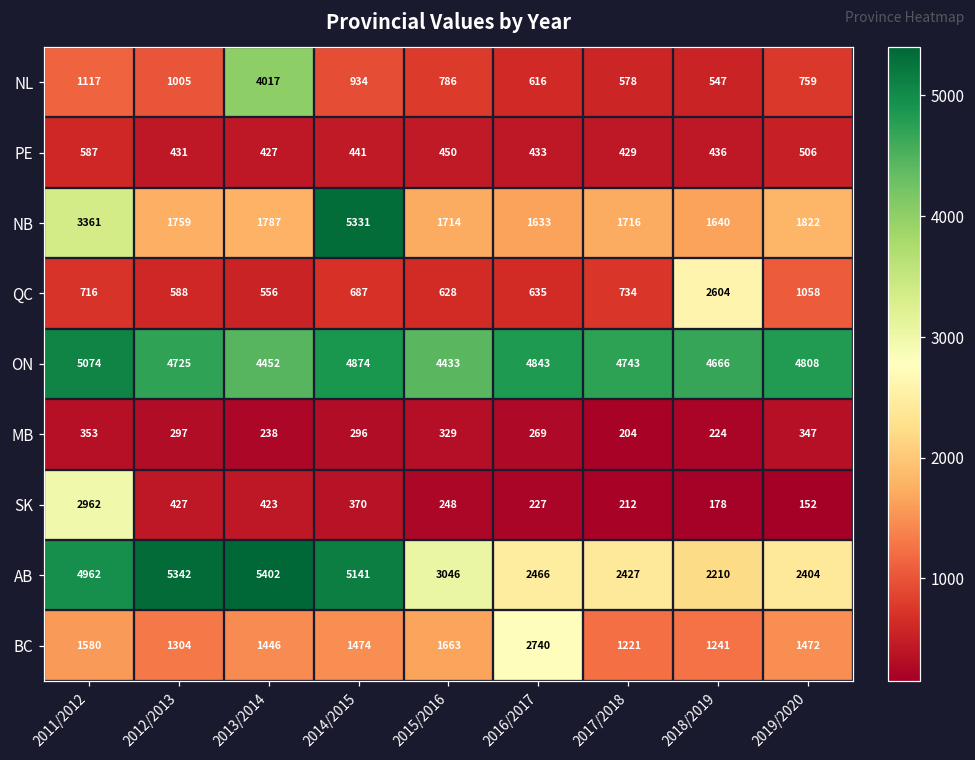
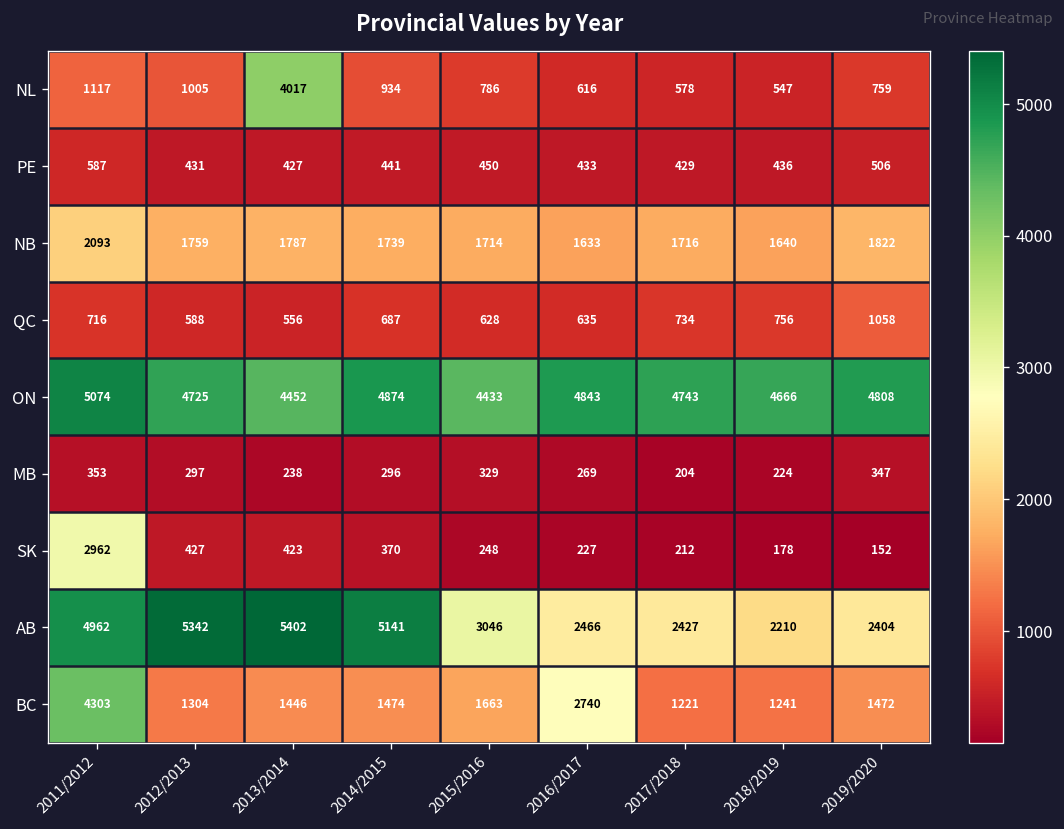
  {
    "NL": {
      "2011/2012": 1117,
      "2012/2013": 1005,
      "2013/2014": 4017,
      "2014/2015": 934,
      "2015/2016": 786,
      "2016/2017": 616,
      "2017/2018": 578,
      "2018/2019": 547,
      "2019/2020": 759
    },
    "PE": {
      "2011/2012": 587,
      "2012/2013": 431,
      "2013/2014": 427,
      "2014/2015": 441,
      "2015/2016": 450,
      "2016/2017": 433,
      "2017/2018": 429,
      "2018/2019": 436,
      "2019/2020": 506
    },
    "NB": {
-     "2011/2012": 3361,
+     "2011/2012": 2093,
      "2012/2013": 1759,
      "2013/2014": 1787,
-     "2014/2015": 5331,
+     "2014/2015": 1739,
      "2015/2016": 1714,
      "2016/2017": 1633,
      "2017/2018": 1716,
      "2018/2019": 1640,
      "2019/2020": 1822
    },
    "QC": {
      "2011/2012": 716,
      "2012/2013": 588,
      "2013/2014": 556,
      "2014/2015": 687,
      "2015/2016": 628,
      "2016/2017": 635,
      "2017/2018": 734,
-     "2018/2019": 2604,
+     "2018/2019": 756,
      "2019/2020": 1058
    },
    "ON": {
      "2011/2012": 5074,
      "2012/2013": 4725,
      "2013/2014": 4452,
      "2014/2015": 4874,
      "2015/2016": 4433,
      "2016/2017": 4843,
      "2017/2018": 4743,
      "2018/2019": 4666,
      "2019/2020": 4808
    },
    "MB": {
      "2011/2012": 353,
      "2012/2013": 297,
      "2013/2014": 238,
      "2014/2015": 296,
      "2015/2016": 329,
      "2016/2017": 269,
      "2017/2018": 204,
      "2018/2019": 224,
      "2019/2020": 347
    },
    "SK": {
      "2011/2012": 2962,
      "2012/2013": 427,
      "2013/2014": 423,
      "2014/2015": 370,
      "2015/2016": 248,
      "2016/2017": 227,
      "2017/2018": 212,
      "2018/2019": 178,
      "2019/2020": 152
    },
    "AB": {
      "2011/2012": 4962,
      "2012/2013": 5342,
      "2013/2014": 5402,
      "2014/2015": 5141,
      "2015/2016": 3046,
      "2016/2017": 2466,
      "2017/2018": 2427,
      "2018/2019": 2210,
      "2019/2020": 2404
    },
    "BC": {
-     "2011/2012": 1580,
+     "2011/2012": 4303,
      "2012/2013": 1304,
      "2013/2014": 1446,
      "2014/2015": 1474,
      "2015/2016": 1663,
      "2016/2017": 2740,
      "2017/2018": 1221,
      "2018/2019": 1241,
      "2019/2020": 1472
    }
  }
